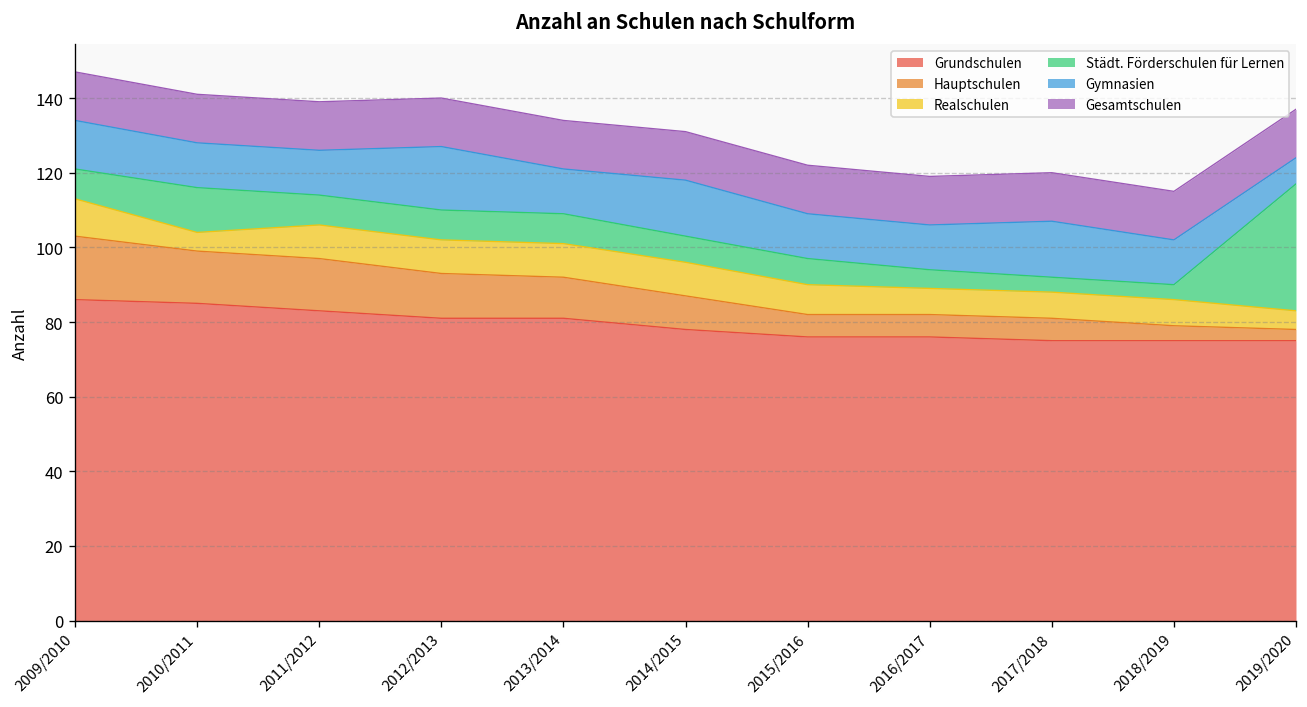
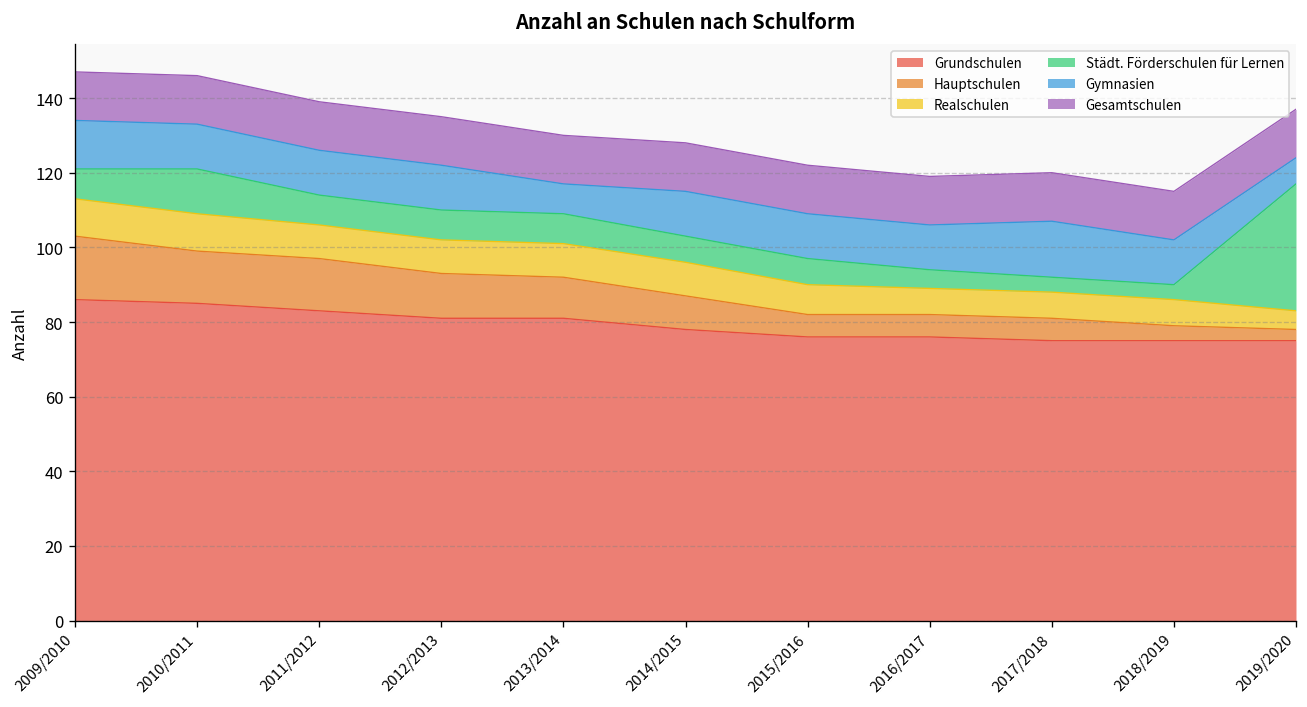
  {
    "Realschulen": {
      "2009/2010": 10,
-     "2010/2011": 5,
+     "2010/2011": 10,
      "2011/2012": 9,
      "2012/2013": 9,
      "2013/2014": 9,
      "2014/2015": 9,
      "2015/2016": 8,
      "2016/2017": 7,
      "2017/2018": 7,
      "2018/2019": 7,
      "2019/2020": 5
    },
    "Städt. Förderschulen für Lernen": {
      "2009/2010": 8,
      "2010/2011": 12,
      "2011/2012": 8,
      "2012/2013": 8,
      "2013/2014": 8,
      "2014/2015": 7,
      "2015/2016": 7,
      "2016/2017": 5,
      "2017/2018": 4,
      "2018/2019": 4,
      "2019/2020": 34
    },
    "Gymnasien": {
      "2009/2010": 13,
      "2010/2011": 12,
      "2011/2012": 12,
-     "2012/2013": 17,
-     "2013/2014": 12,
-     "2014/2015": 15,
+     "2012/2013": 12,
+     "2013/2014": 8,
+     "2014/2015": 12,
      "2015/2016": 12,
      "2016/2017": 12,
      "2017/2018": 15,
      "2018/2019": 12,
      "2019/2020": 7
    },
    "Gesamtschulen": {
      "2009/2010": 13,
      "2010/2011": 13,
      "2011/2012": 13,
      "2012/2013": 13,
      "2013/2014": 13,
      "2014/2015": 13,
      "2015/2016": 13,
      "2016/2017": 13,
      "2017/2018": 13,
      "2018/2019": 13,
      "2019/2020": 13
    }
  }
